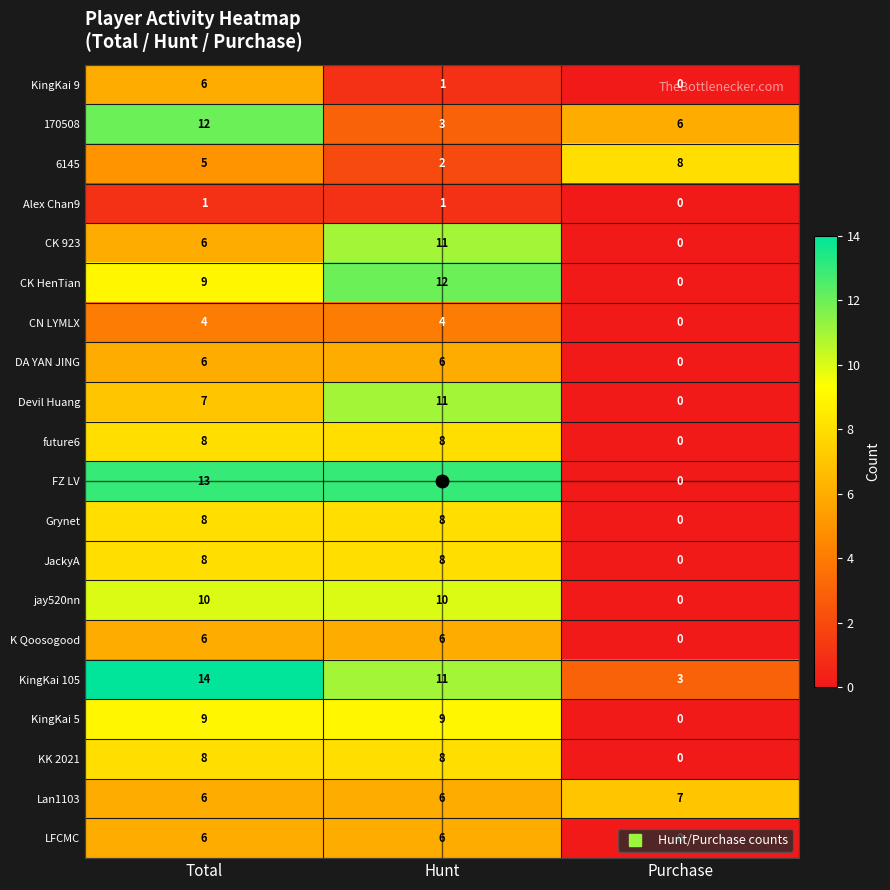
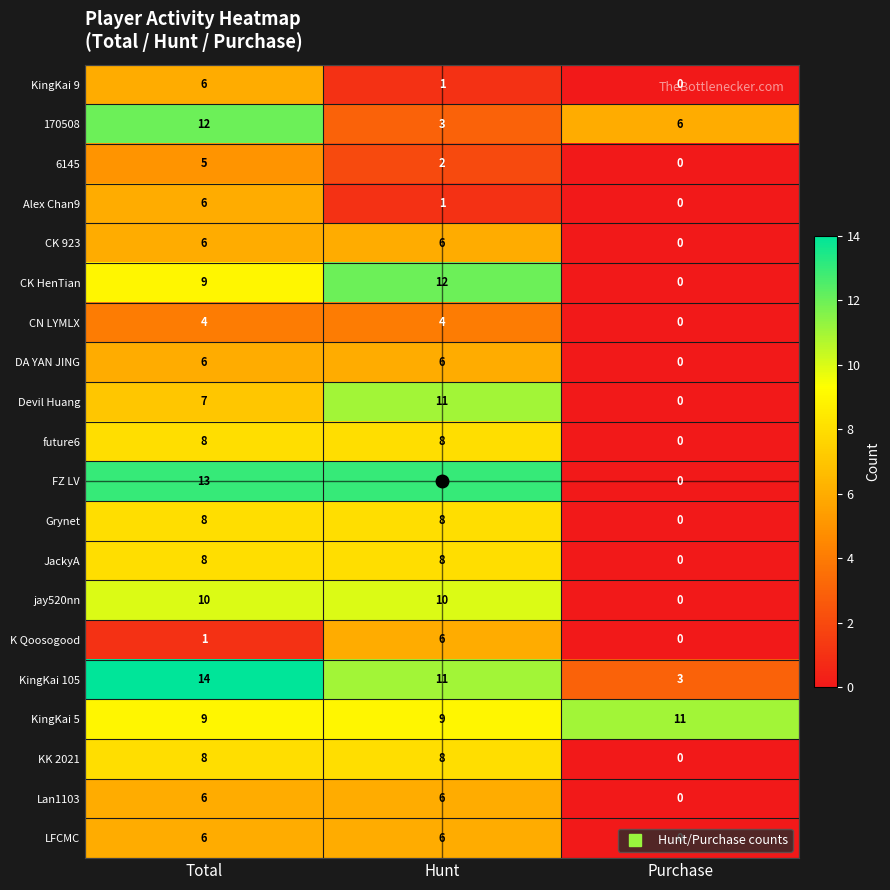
  {
    "KingKai 9": {
      "Total": 6,
      "Hunt": 1
    },
    "170508": {
      "Total": 12,
      "Hunt": 3,
      "Purchase": 6
    },
    "6145": {
      "Total": 5,
      "Hunt": 2,
-     "Purchase": 8
+     "Purchase": 0
    },
    "Alex Chan9": {
-     "Total": 1,
+     "Total": 6,
      "Hunt": 1,
      "Purchase": 0
    },
    "CK 923": {
      "Total": 6,
-     "Hunt": 11,
+     "Hunt": 6,
      "Purchase": 0
    },
    "CK HenTian": {
      "Total": 9,
      "Hunt": 12,
      "Purchase": 0
    },
    "CN LYMLX": {
      "Total": 4,
      "Hunt": 4,
      "Purchase": 0
    },
    "DA YAN JING": {
      "Total": 6,
      "Hunt": 6,
      "Purchase": 0
    },
    "Devil Huang": {
      "Total": 7,
      "Hunt": 11,
      "Purchase": 0
    },
    "future6": {
      "Total": 8,
      "Hunt": 8,
      "Purchase": 0
    },
    "FZ LV": {
      "Total": 13,
      "Purchase": 0
    },
    "Grynet": {
      "Total": 8,
      "Hunt": 8,
      "Purchase": 0
    },
    "JackyA": {
      "Total": 8,
      "Hunt": 8,
      "Purchase": 0
    },
    "jay520nn": {
      "Total": 10,
      "Hunt": 10,
      "Purchase": 0
    },
    "K Qoosogood": {
-     "Total": 6,
+     "Total": 1,
      "Hunt": 6,
      "Purchase": 0
    },
    "KingKai 105": {
      "Total": 14,
      "Hunt": 11,
      "Purchase": 3
    },
    "KingKai 5": {
      "Total": 9,
      "Hunt": 9,
-     "Purchase": 0
+     "Purchase": 11
    },
    "KK 2021": {
      "Total": 8,
      "Hunt": 8,
      "Purchase": 0
    },
    "Lan1103": {
      "Total": 6,
      "Hunt": 6,
-     "Purchase": 7
+     "Purchase": 0
    },
    "LFCMC": {
      "Total": 6,
      "Hunt": 6
    }
  }
